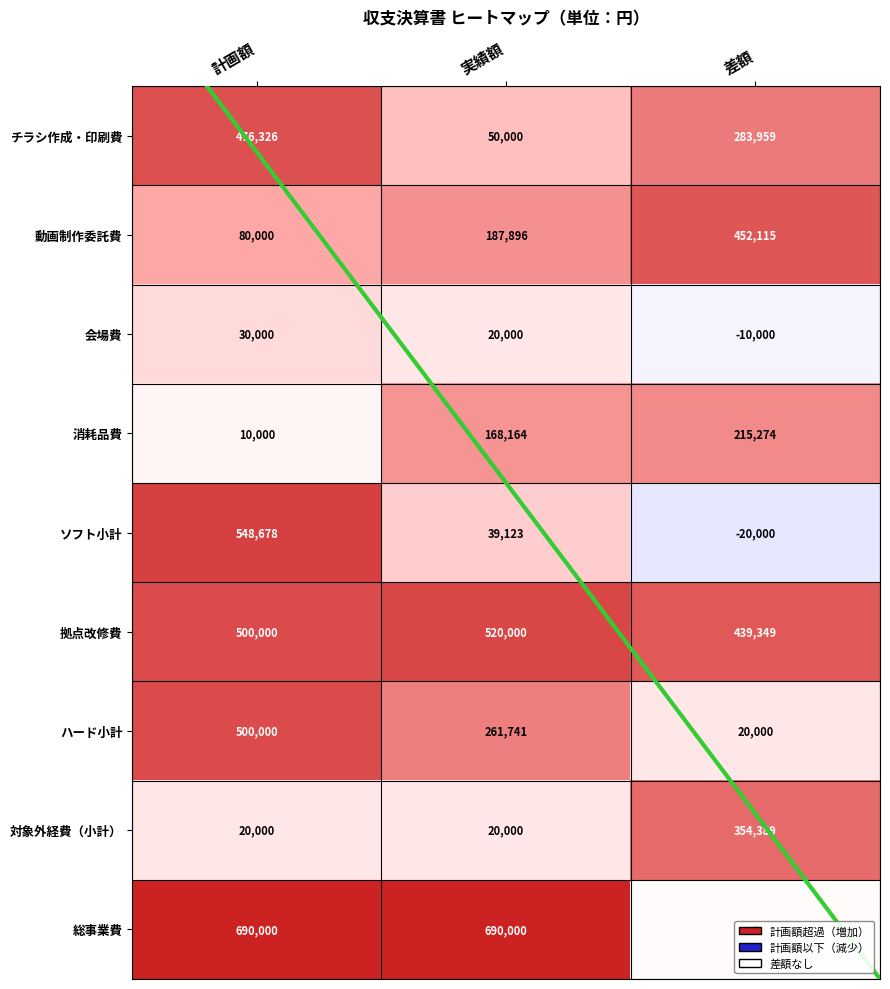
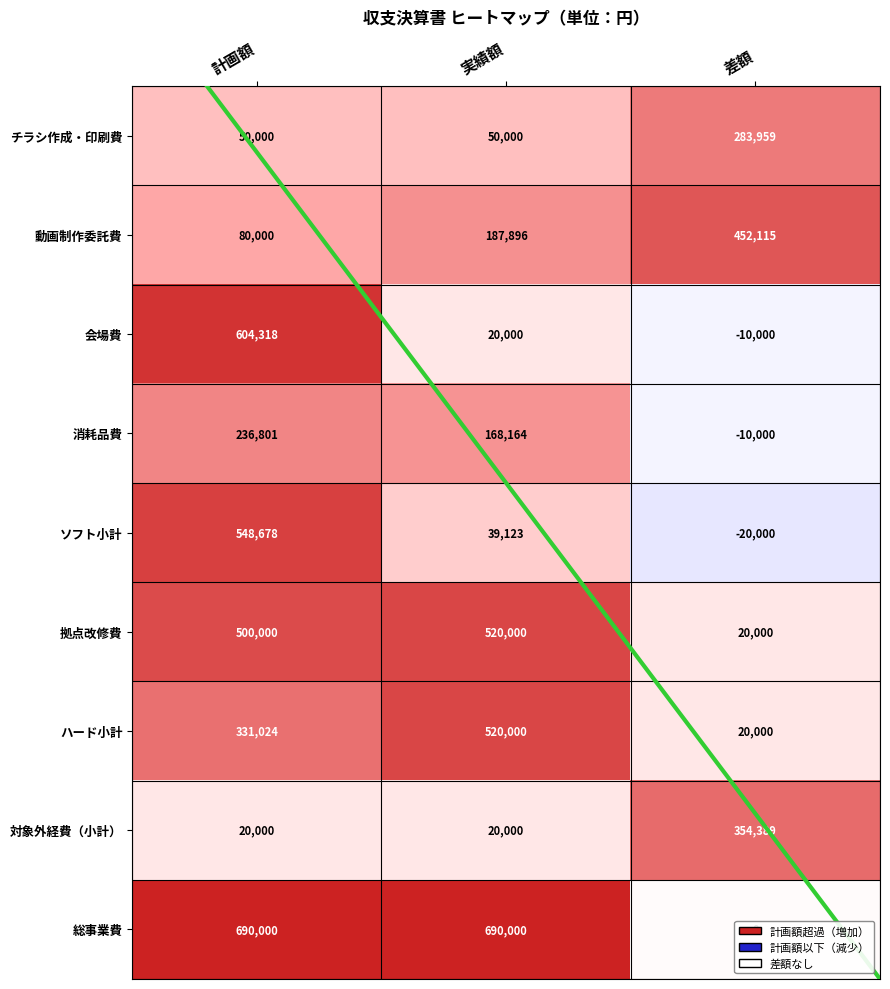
  {
    "チラシ作成・印刷費": {
-     "計画額": "476,326",
+     "計画額": "50,000",
      "実績額": "50,000",
      "差額": "283,959"
    },
    "動画制作委託費": {
      "計画額": "80,000",
      "実績額": "187,896",
      "差額": "452,115"
    },
    "会場費": {
-     "計画額": "30,000",
+     "計画額": "604,318",
      "実績額": "20,000",
      "差額": "-10,000"
    },
    "消耗品費": {
-     "計画額": "10,000",
+     "計画額": "236,801",
      "実績額": "168,164",
-     "差額": "215,274"
+     "差額": "-10,000"
    },
    "ソフト小計": {
      "計画額": "548,678",
      "実績額": "39,123",
      "差額": "-20,000"
    },
    "拠点改修費": {
      "計画額": "500,000",
      "実績額": "520,000",
-     "差額": "439,349"
+     "差額": "20,000"
    },
    "ハード小計": {
-     "計画額": "500,000",
-     "実績額": "261,741",
+     "計画額": "331,024",
+     "実績額": "520,000",
      "差額": "20,000"
    },
    "対象外経費（小計）": {
      "計画額": "20,000",
      "実績額": "20,000",
      "差額": "354,389"
    },
    "総事業費": {
      "計画額": "690,000",
      "実績額": "690,000"
    }
  }
